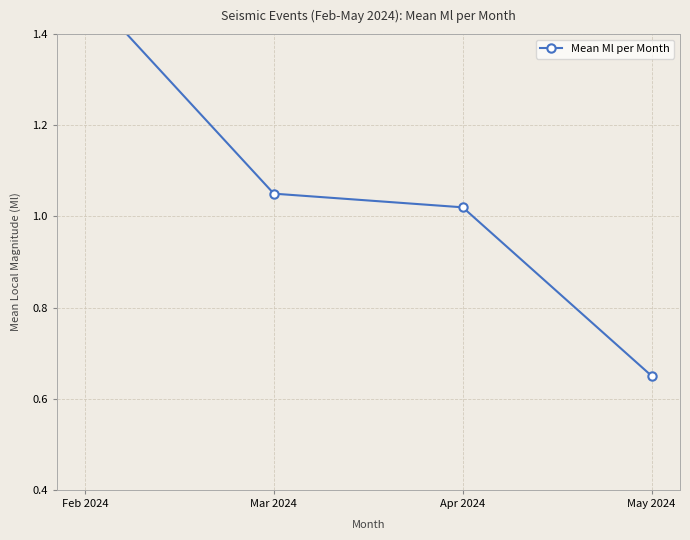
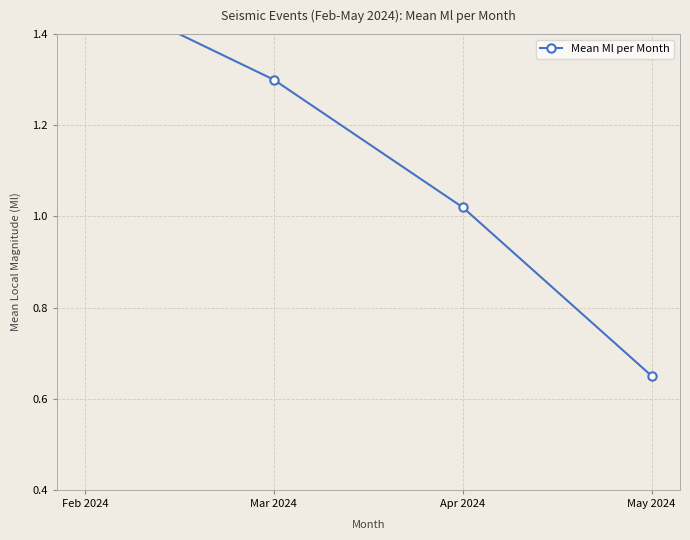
  {
-   "Mar 2024": 1.05,
+   "Mar 2024": 1.30,
    "Apr 2024": 1.02,
    "May 2024": 0.65
  }
